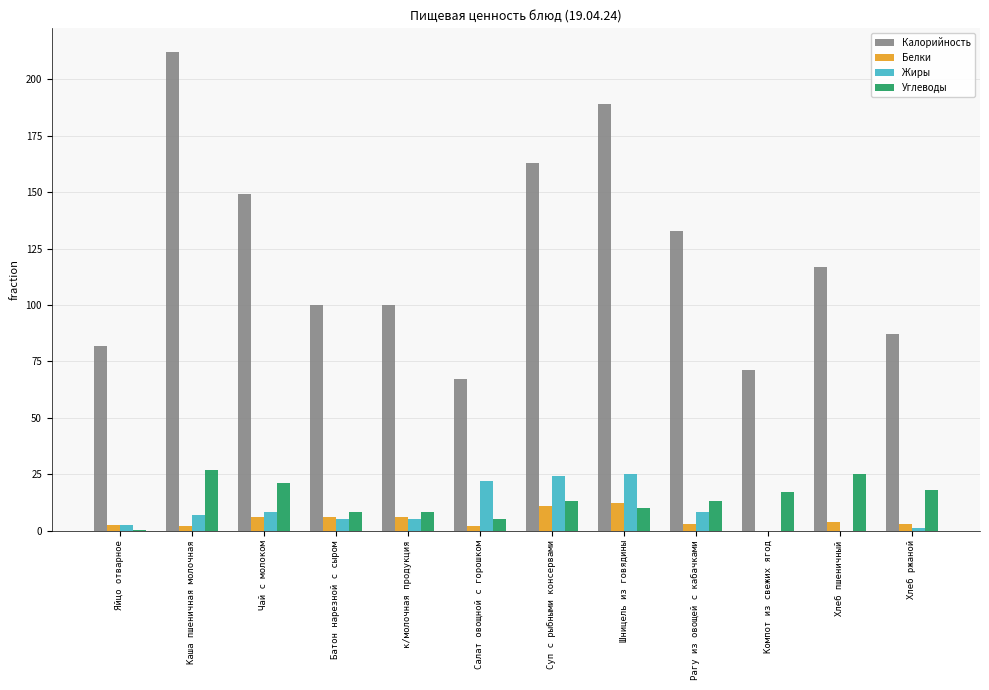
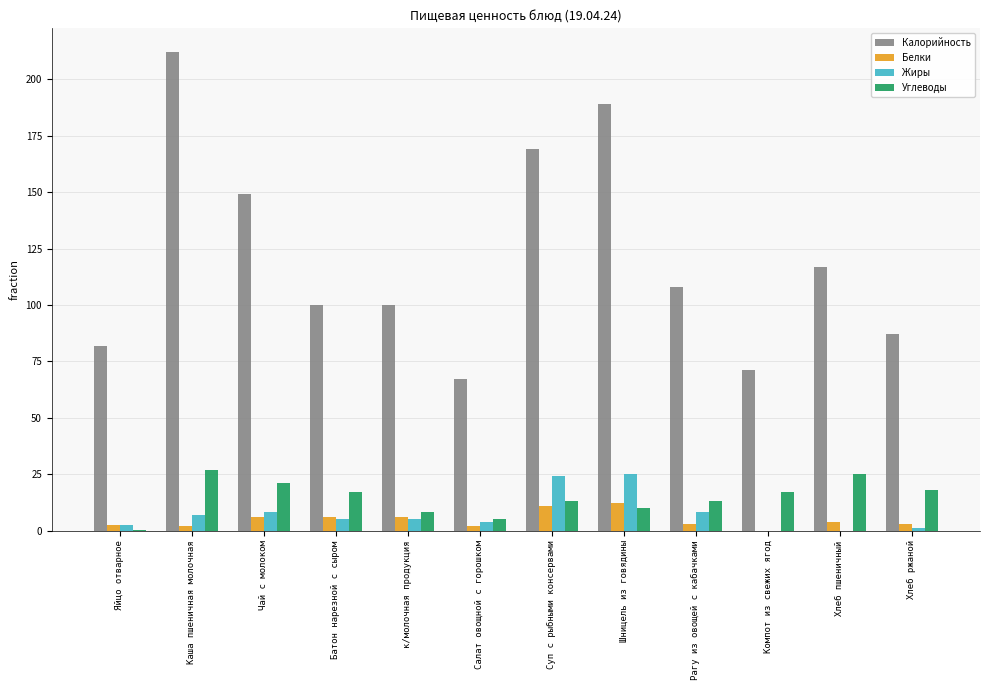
  {
    "Калорийность": {
      "Яйцо отварное": 82,
      "Каша пшеничная молочная": 212,
      "Чай с молоком": 149,
      "Батон нарезной с сыром": 100,
      "к/молочная продукция": 100,
      "Салат овощной с горошком": 67,
-     "Суп с рыбными консервами": 163,
+     "Суп с рыбными консервами": 169,
      "Шницель из говядины": 189,
-     "Рагу из овощей с кабачками": 133,
+     "Рагу из овощей с кабачками": 108,
      "Компот из свежих ягод": 71,
      "Хлеб пшеничный": 117,
      "Хлеб ржаной": 87
    },
    "Белки": {
      "Яйцо отварное": 3,
      "Каша пшеничная молочная": 2,
      "Чай с молоком": 6,
      "Батон нарезной с сыром": 6,
      "к/молочная продукция": 6,
      "Салат овощной с горошком": 2,
      "Суп с рыбными консервами": 11,
      "Шницель из говядины": 12,
      "Рагу из овощей с кабачками": 3,
      "Компот из свежих ягод": 0,
      "Хлеб пшеничный": 4,
      "Хлеб ржаной": 3
    },
    "Жиры": {
      "Яйцо отварное": 2,
      "Каша пшеничная молочная": 7,
      "Чай с молоком": 8,
      "Батон нарезной с сыром": 5,
      "к/молочная продукция": 5,
-     "Салат овощной с горошком": 22,
+     "Салат овощной с горошком": 4,
      "Суп с рыбными консервами": 24,
      "Шницель из говядины": 25,
      "Рагу из овощей с кабачками": 8,
      "Компот из свежих ягод": 0,
      "Хлеб пшеничный": 0
    },
    "Углеводы": {
      "Каша пшеничная молочная": 27,
      "Чай с молоком": 21,
-     "Батон нарезной с сыром": 8,
+     "Батон нарезной с сыром": 17,
      "к/молочная продукция": 8,
      "Салат овощной с горошком": 5,
      "Суп с рыбными консервами": 13,
      "Шницель из говядины": 10,
      "Рагу из овощей с кабачками": 13,
      "Компот из свежих ягод": 17,
      "Хлеб пшеничный": 25,
      "Хлеб ржаной": 18
    }
  }
